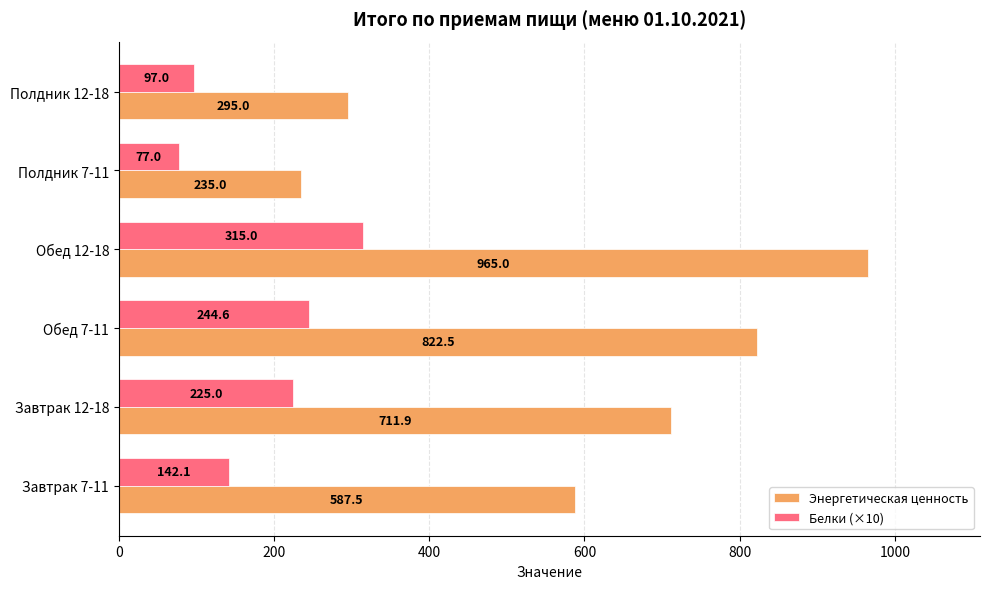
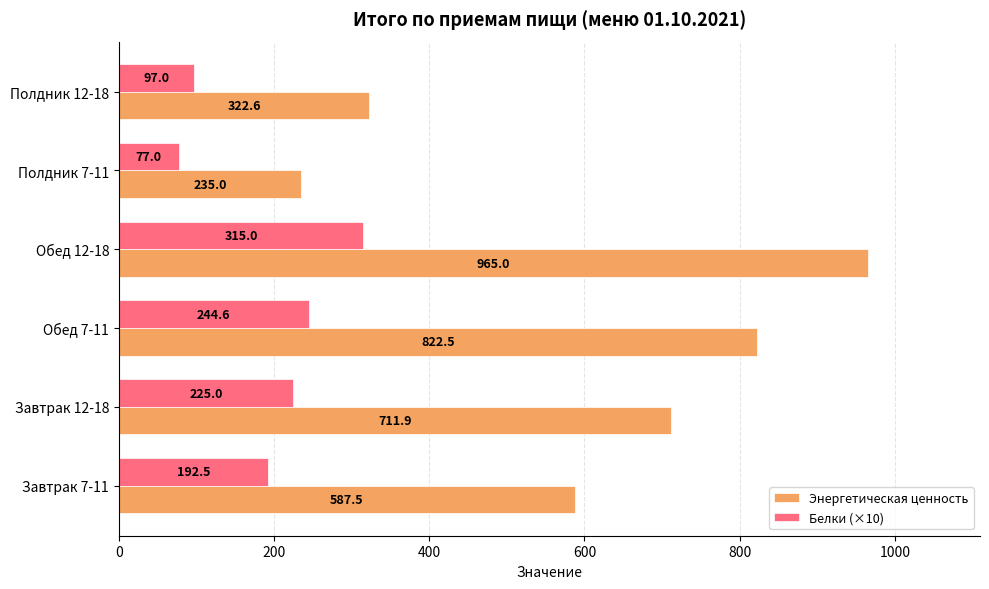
  {
    "Энергетическая ценность": {
-     "Полдник 12-18": 295.0,
+     "Полдник 12-18": 322.6,
      "Полдник 7-11": 235.0,
      "Обед 12-18": 965.0,
      "Обед 7-11": 822.5,
      "Завтрак 12-18": 711.9,
      "Завтрак 7-11": 587.5
    },
    "Белки (×10)": {
      "Полдник 12-18": 97.0,
      "Полдник 7-11": 77.0,
      "Обед 12-18": 315.0,
      "Обед 7-11": 244.6,
      "Завтрак 12-18": 225.0,
-     "Завтрак 7-11": 142.1
+     "Завтрак 7-11": 192.5
    }
  }
